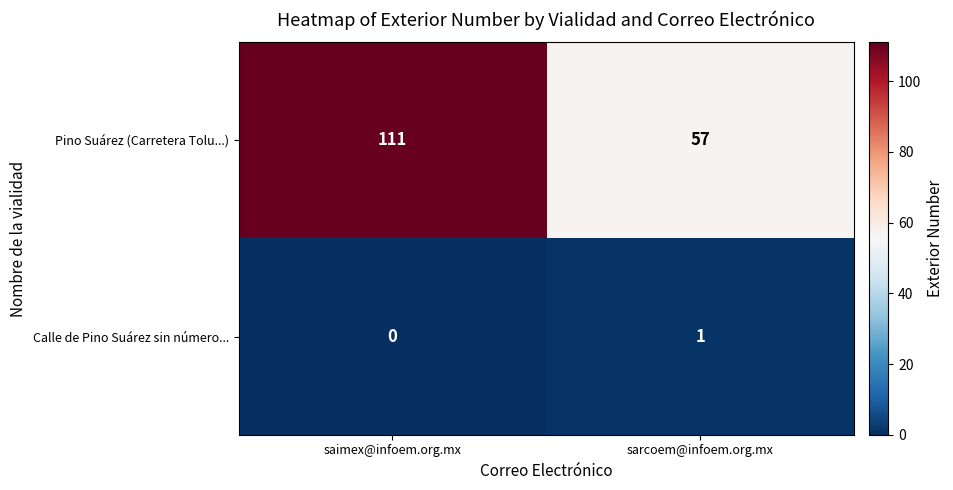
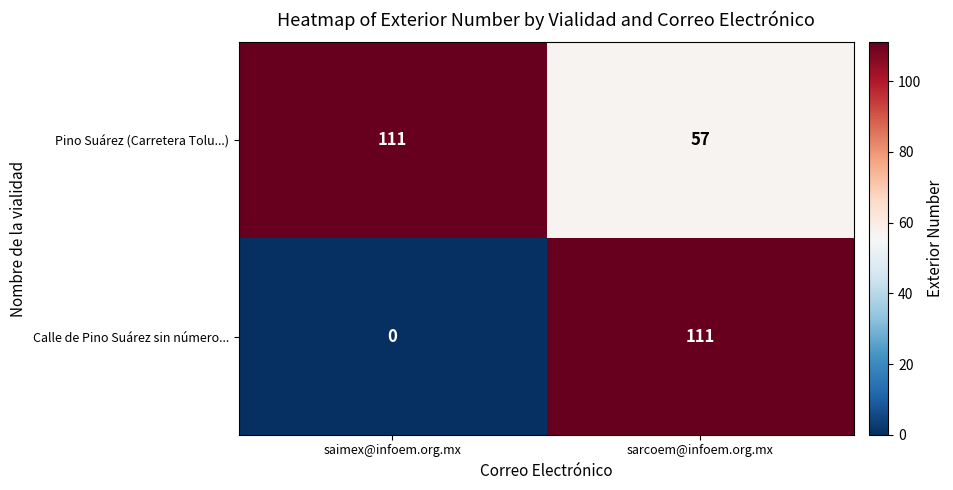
  {
    "Pino Suárez (Carretera Tolu...)": {
      "saimex@infoem.org.mx": 111,
      "sarcoem@infoem.org.mx": 57
    },
    "Calle de Pino Suárez sin número...": {
      "saimex@infoem.org.mx": 0,
-     "sarcoem@infoem.org.mx": 1
+     "sarcoem@infoem.org.mx": 111
    }
  }
